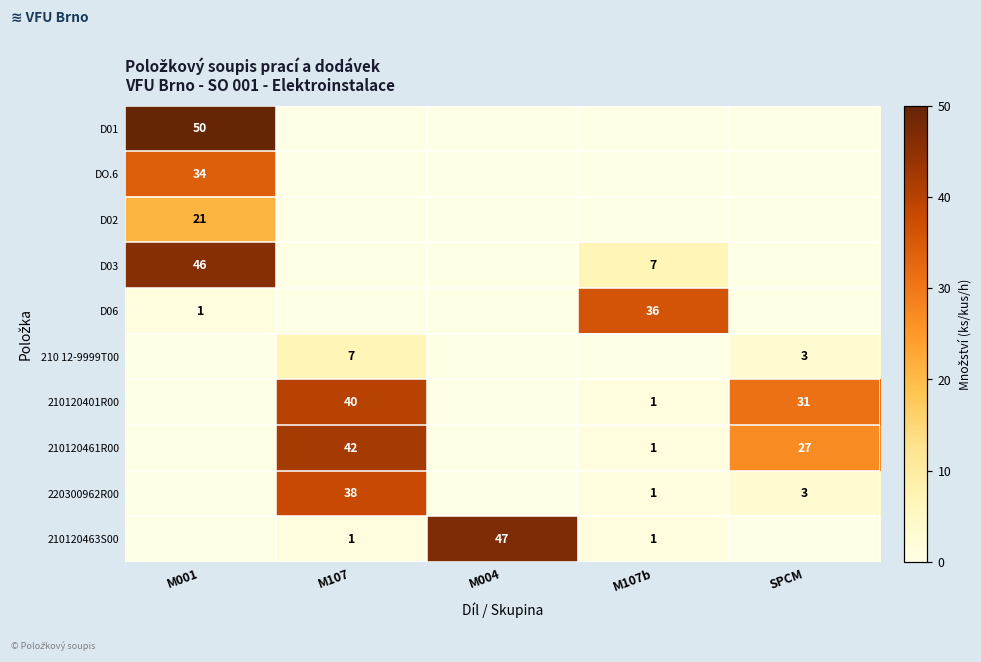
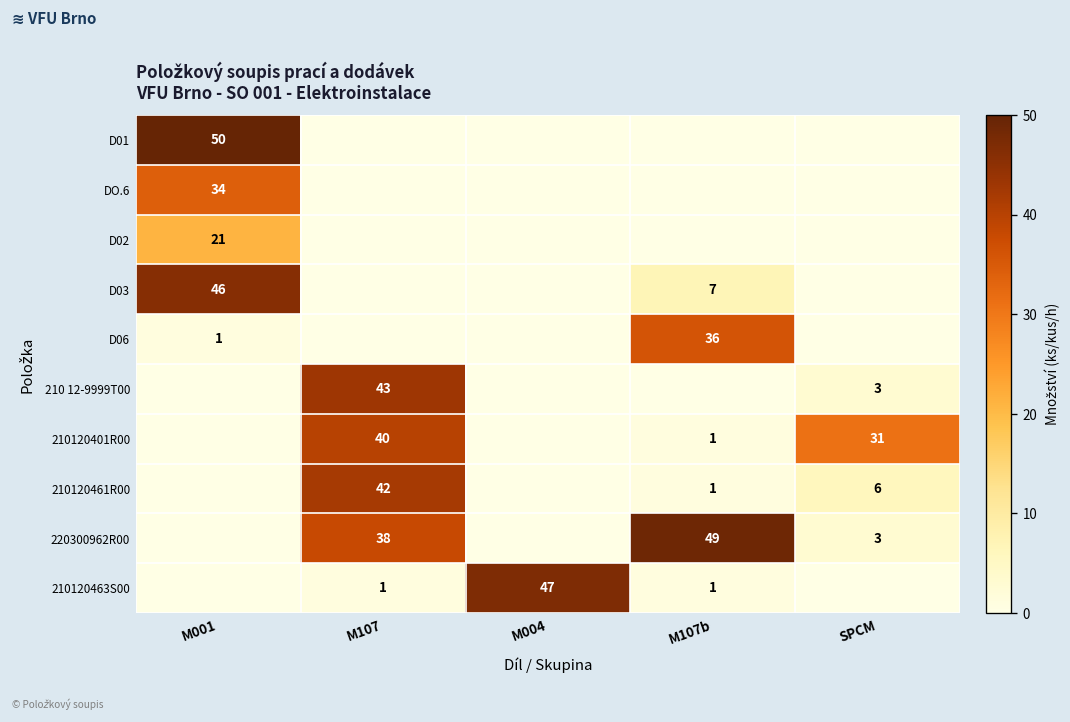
  {
    "D01": {
      "M001": 50
    },
    "DO.6": {
      "M001": 34
    },
    "D02": {
      "M001": 21
    },
    "D03": {
      "M001": 46,
      "M107b": 7
    },
    "D06": {
      "M001": 1,
      "M107b": 36
    },
    "210 12-9999T00": {
-     "M107": 7,
+     "M107": 43,
      "SPCM": 3
    },
    "210120401R00": {
      "M107": 40,
      "M107b": 1,
      "SPCM": 31
    },
    "210120461R00": {
      "M107": 42,
      "M107b": 1,
-     "SPCM": 27
+     "SPCM": 6
    },
    "220300962R00": {
      "M107": 38,
-     "M107b": 1,
+     "M107b": 49,
      "SPCM": 3
    },
    "210120463S00": {
      "M107": 1,
      "M004": 47,
      "M107b": 1
    }
  }
